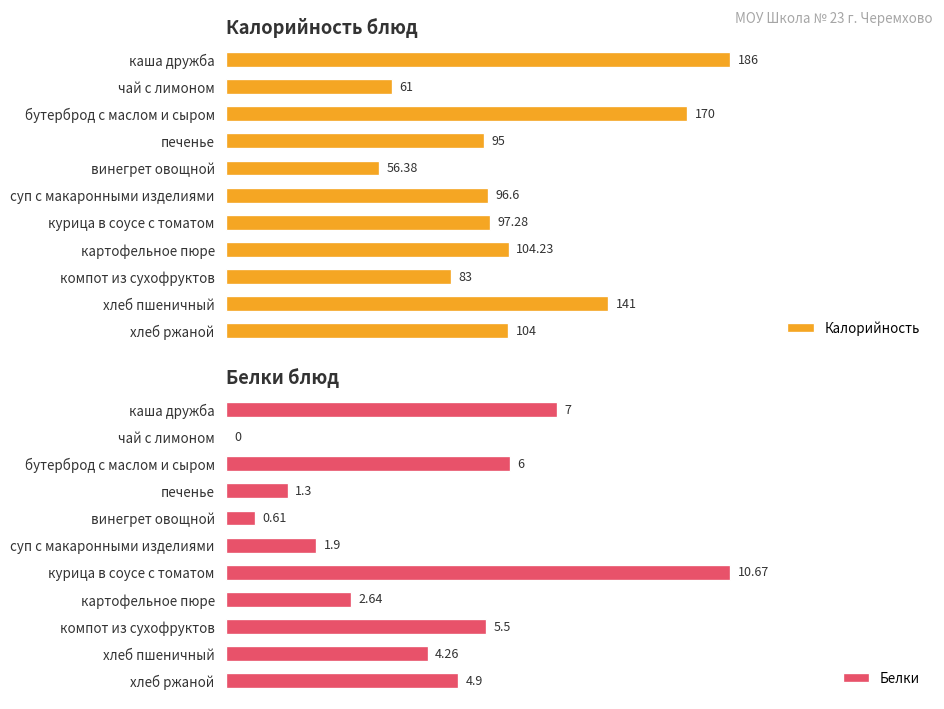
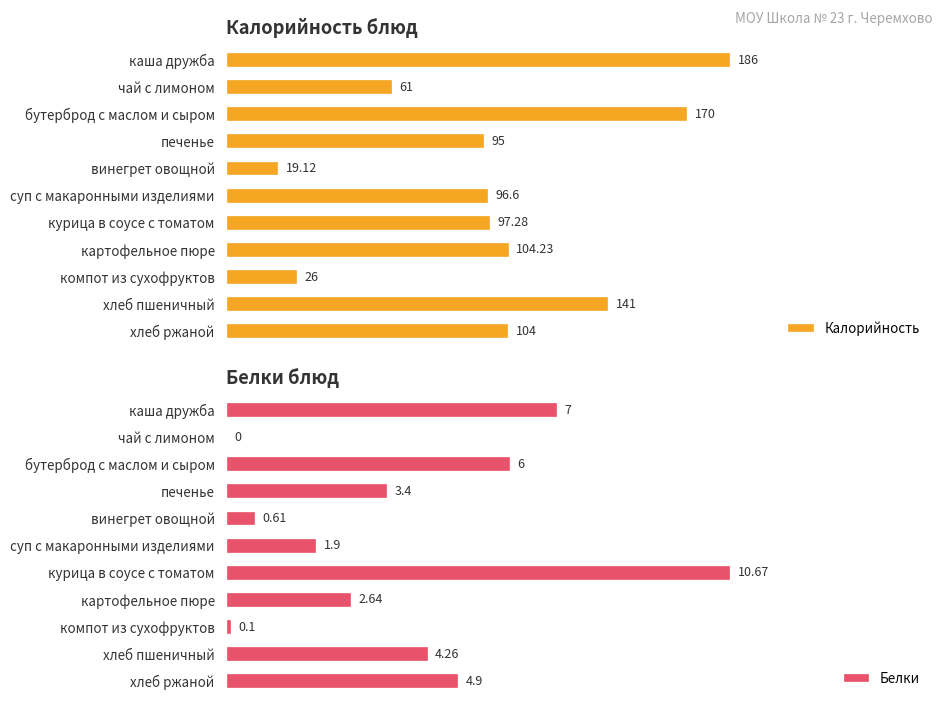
  {
    "Калорийность блюд": {
      "каша дружба": 186,
      "чай с лимоном": 61,
      "бутерброд с маслом и сыром": 170,
      "печенье": 95,
-     "винегрет овощной": 56.38,
+     "винегрет овощной": 19.12,
      "суп с макаронными изделиями": 96.6,
      "курица в соусе с томатом": 97.28,
      "картофельное пюре": 104.23,
-     "компот из сухофруктов": 83,
+     "компот из сухофруктов": 26,
      "хлеб пшеничный": 141,
      "хлеб ржаной": 104
    },
    "Белки блюд": {
      "каша дружба": 7,
      "чай с лимоном": 0,
      "бутерброд с маслом и сыром": 6,
-     "печенье": 1.3,
+     "печенье": 3.4,
      "винегрет овощной": 0.61,
      "суп с макаронными изделиями": 1.9,
      "курица в соусе с томатом": 10.67,
      "картофельное пюре": 2.64,
-     "компот из сухофруктов": 5.5,
+     "компот из сухофруктов": 0.1,
      "хлеб пшеничный": 4.26,
      "хлеб ржаной": 4.9
    }
  }
